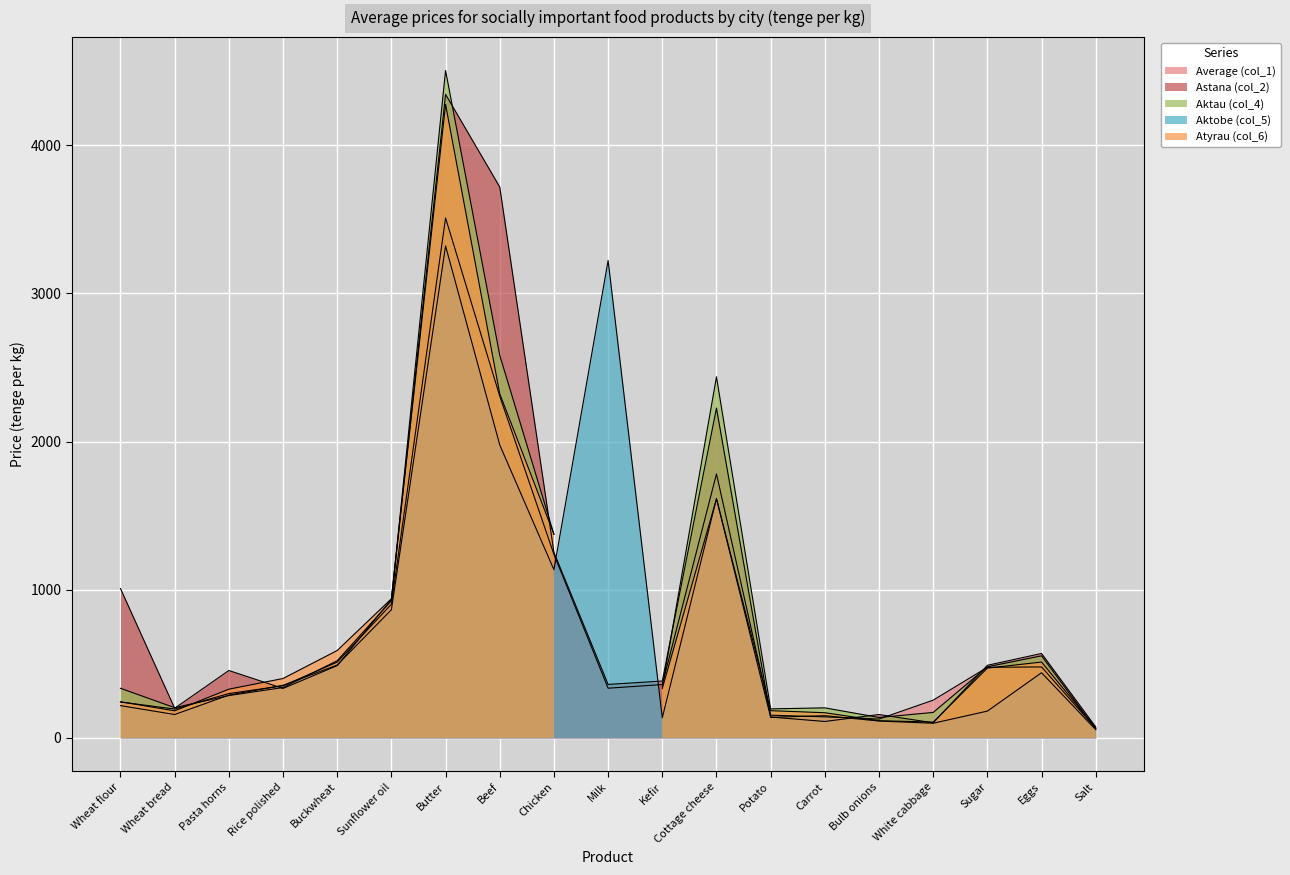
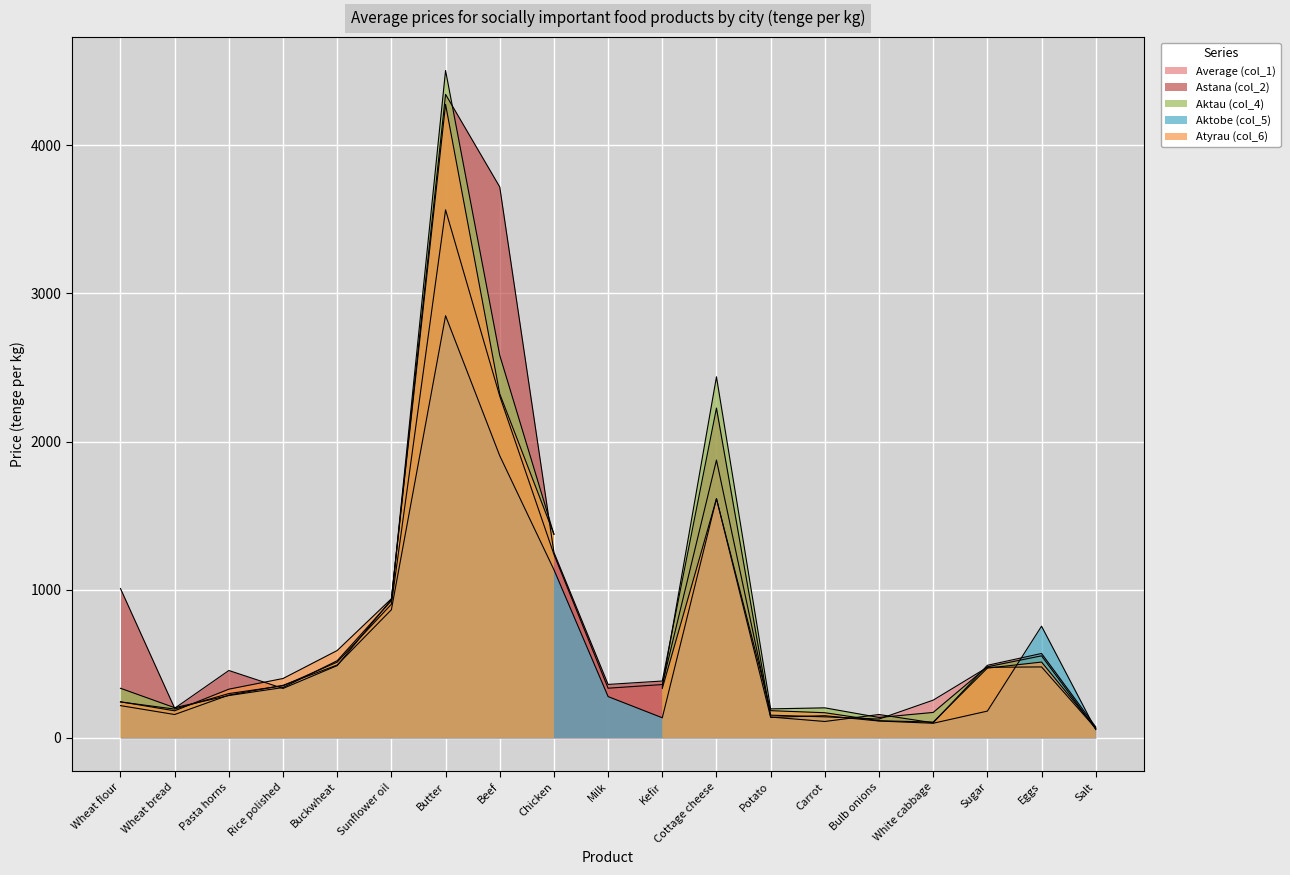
  {
    "Average (col_1)": {
      "Sunflower oil": 900,
-     "Butter": 3510,
+     "Butter": 3560,
      "Milk": 340,
-     "Cottage cheese": 1780,
+     "Cottage cheese": 1880,
      "White cabbage": 250,
      "Eggs": 480
    },
    "Astana (col_2)": {
      "Wheat flour": 1010,
      "Pasta horns": 460,
      "Butter": 4340,
      "Beef": 3720,
      "Milk": 360,
      "Kefir": 380,
      "Cottage cheese": 2230,
      "Carrot": 110,
      "Bulb onions": 160
    },
    "Aktobe (col_5)": {
      "Wheat flour": 220,
      "Wheat bread": 160,
      "Sunflower oil": 870,
-     "Butter": 3320,
-     "Beef": 1980,
+     "Butter": 2850,
+     "Beef": 1900,
      "Chicken": 1140,
-     "Milk": 3220,
+     "Milk": 280,
      "Kefir": 140,
      "Sugar": 180,
-     "Eggs": 440
+     "Eggs": 750
    }
  }
